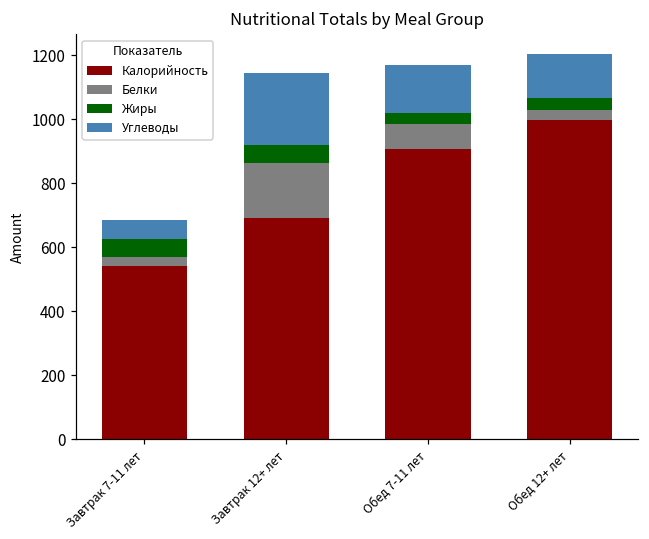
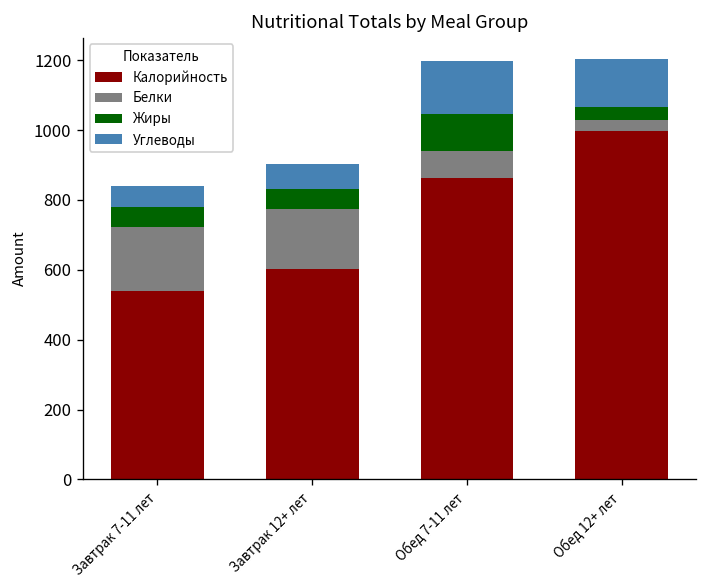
  {
    "Калорийность": {
      "Завтрак 7-11 лет": 540,
-     "Завтрак 12+ лет": 690,
-     "Обед 7-11 лет": 910,
+     "Завтрак 12+ лет": 600,
+     "Обед 7-11 лет": 860,
      "Обед 12+ лет": 1000
    },
    "Белки": {
-     "Завтрак 7-11 лет": 30,
+     "Завтрак 7-11 лет": 180,
      "Завтрак 12+ лет": 170,
      "Обед 7-11 лет": 80,
      "Обед 12+ лет": 30
    },
    "Жиры": {
      "Завтрак 7-11 лет": 60,
      "Завтрак 12+ лет": 60,
-     "Обед 7-11 лет": 30,
+     "Обед 7-11 лет": 110,
      "Обед 12+ лет": 40
    },
    "Углеводы": {
      "Завтрак 7-11 лет": 60,
-     "Завтрак 12+ лет": 220,
+     "Завтрак 12+ лет": 70,
      "Обед 7-11 лет": 150,
      "Обед 12+ лет": 140
    }
  }
